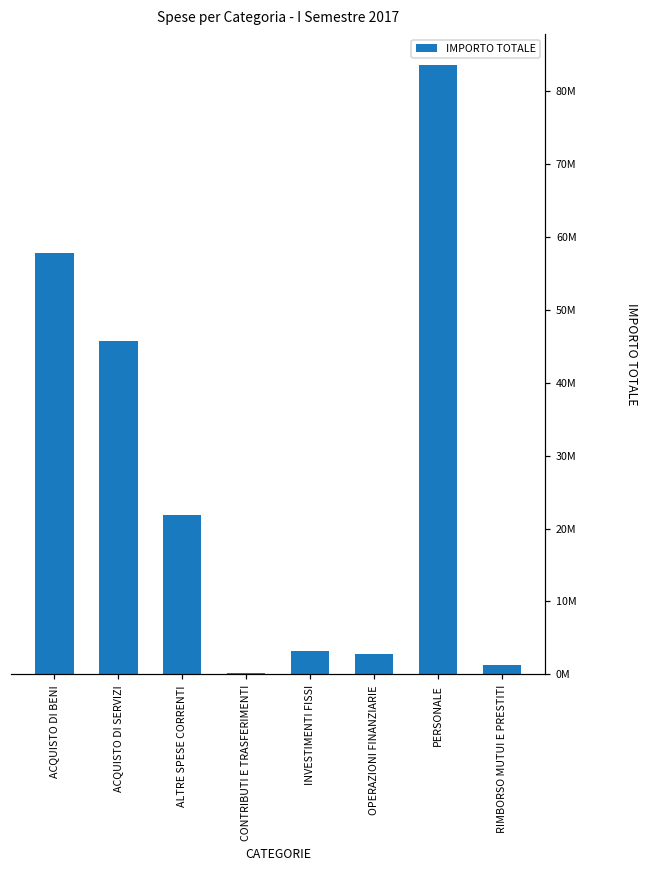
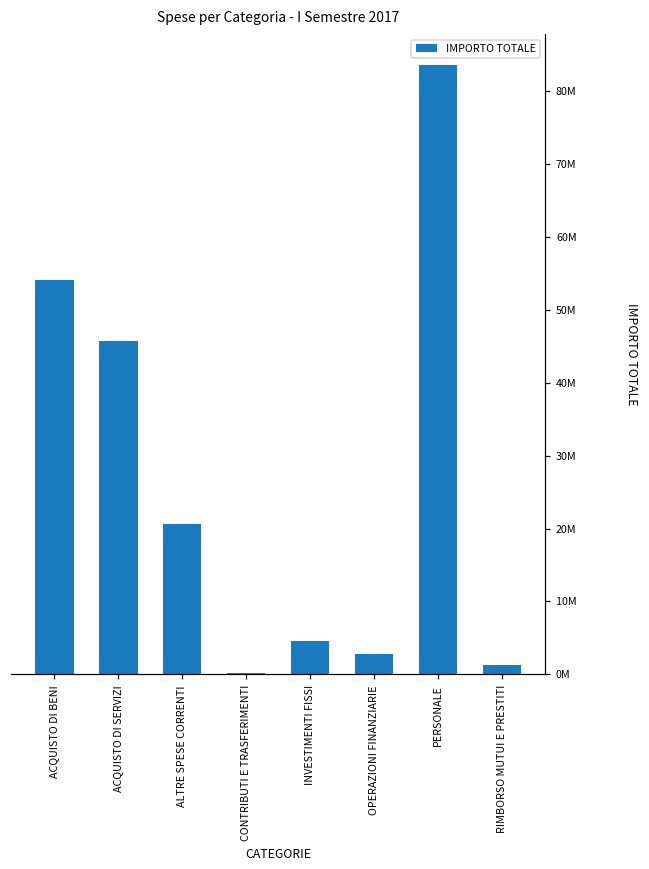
  {
-   "ACQUISTO DI BENI": 58000000,
+   "ACQUISTO DI BENI": 54000000,
    "ACQUISTO DI SERVIZI": 46000000,
-   "ALTRE SPESE CORRENTI": 22000000,
-   "INVESTIMENTI FISSI": 3000000,
+   "ALTRE SPESE CORRENTI": 21000000,
+   "INVESTIMENTI FISSI": 5000000,
    "OPERAZIONI FINANZIARIE": 3000000,
    "PERSONALE": 84000000,
    "RIMBORSO MUTUI E PRESTITI": 1000000
  }
